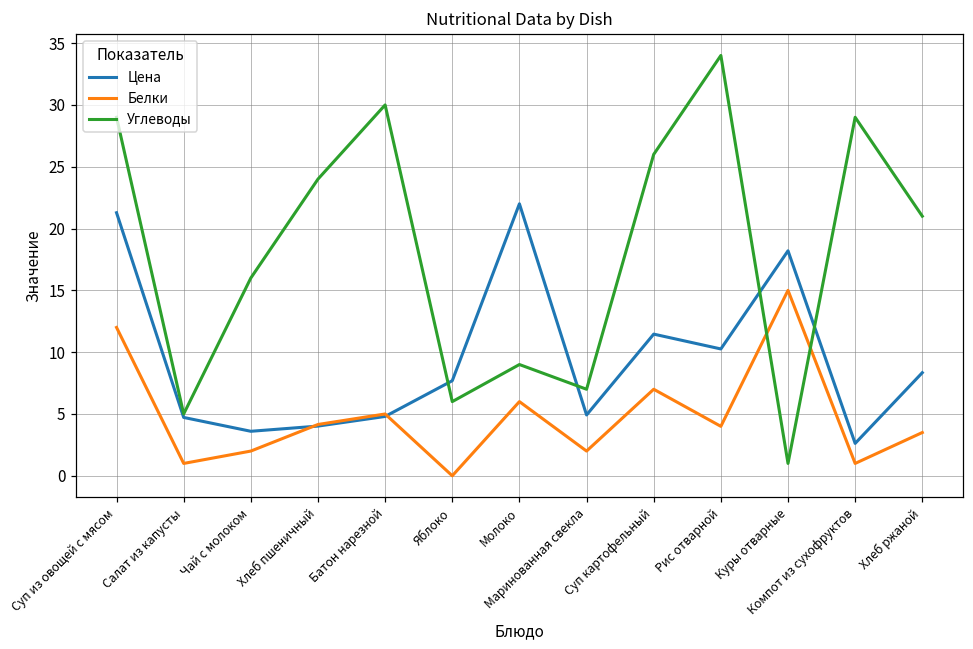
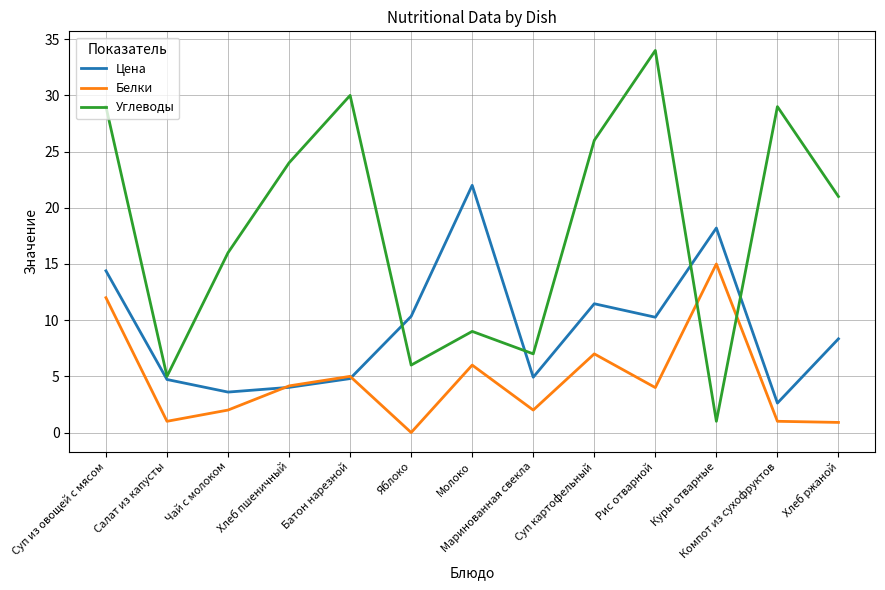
  {
    "Цена": {
-     "Суп из овощей с мясом": 21.3,
+     "Суп из овощей с мясом": 14.4,
      "Салат из капусты": 4.7,
      "Чай с молоком": 3.6,
-     "Яблоко": 7.7,
+     "Яблоко": 10.3,
      "Молоко": 22.0,
      "Маринованная свекла": 4.9,
      "Суп картофельный": 11.5,
      "Рис отварной": 10.3,
      "Куры отварные": 18.2,
      "Компот из сухофруктов": 2.6,
      "Хлеб ржаной": 8.3
    },
    "Белки": {
      "Суп из овощей с мясом": 12.0,
      "Салат из капусты": 1.0,
      "Чай с молоком": 2.0,
      "Яблоко": 0.0,
      "Молоко": 6.0,
      "Маринованная свекла": 2.0,
      "Суп картофельный": 7.0,
      "Рис отварной": 4.0,
      "Куры отварные": 15.0,
      "Компот из сухофруктов": 1.0,
-     "Хлеб ржаной": 3.5
+     "Хлеб ржаной": 0.9
    },
    "Углеводы": {
      "Салат из капусты": 5.0,
      "Чай с молоком": 16.0,
      "Хлеб пшеничный": 24.0,
      "Батон нарезной": 30.0,
      "Яблоко": 6.0,
      "Молоко": 9.0,
      "Маринованная свекла": 7.0,
      "Суп картофельный": 26.0,
      "Рис отварной": 34.0,
      "Куры отварные": 1.0,
      "Компот из сухофруктов": 29.0,
      "Хлеб ржаной": 21.0
    }
  }
